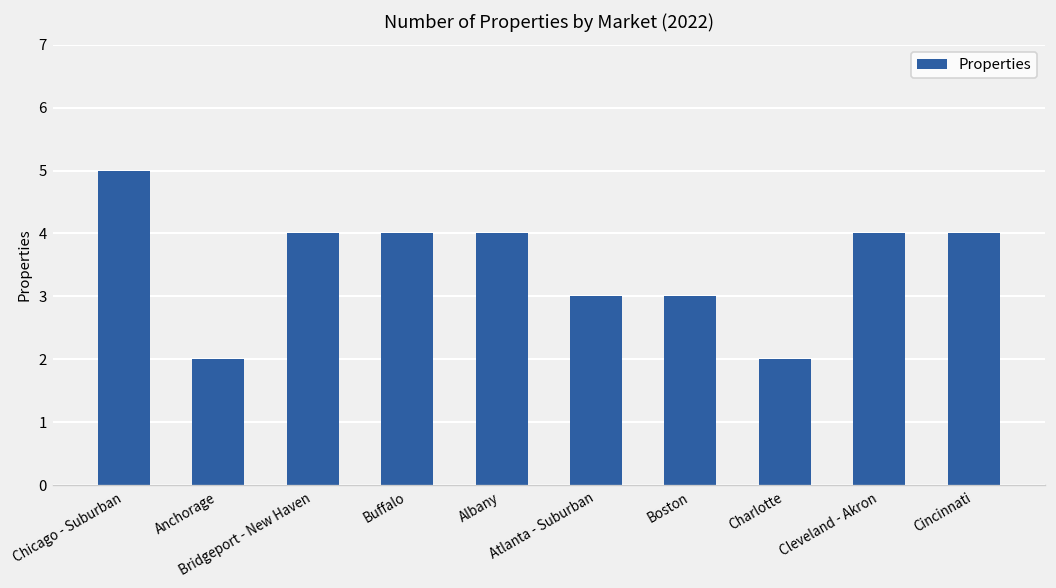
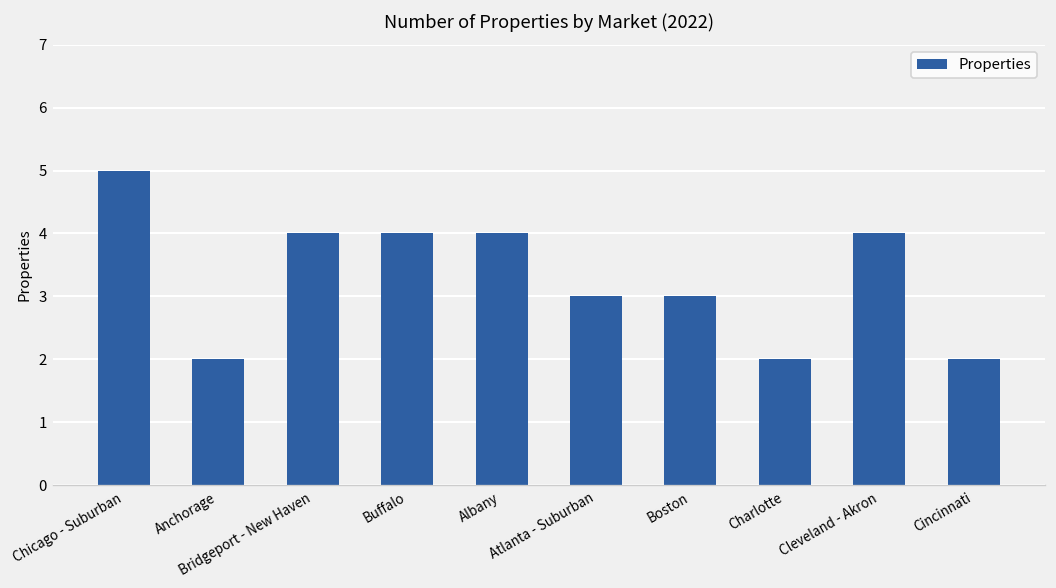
  {
    "Chicago - Suburban": 5,
    "Anchorage": 2,
    "Bridgeport - New Haven": 4,
    "Buffalo": 4,
    "Albany": 4,
    "Atlanta - Suburban": 3,
    "Boston": 3,
    "Charlotte": 2,
    "Cleveland - Akron": 4,
-   "Cincinnati": 4
+   "Cincinnati": 2
  }
